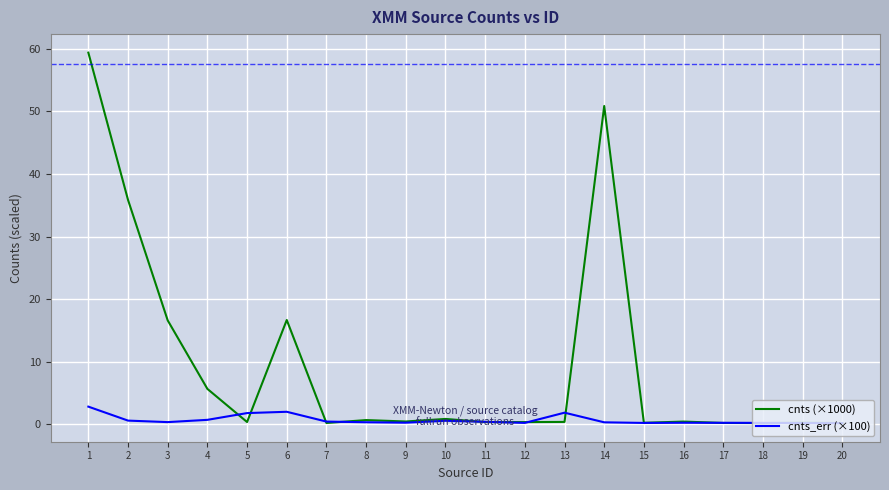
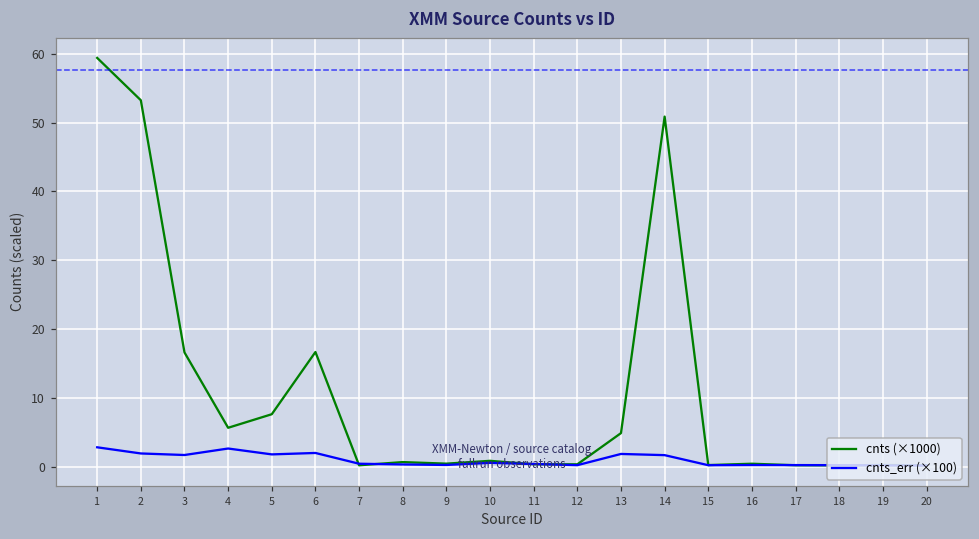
  {
    "cnts (×1000)": {
      "1": 59,
-     "2": 36,
+     "2": 53,
      "3": 17,
      "4": 6,
-     "5": 0,
+     "5": 8,
      "6": 17,
-     "13": 0,
+     "13": 5,
      "14": 51
    },
    "cnts_err (×100)": {
      "1": 3,
-     "2": 1,
-     "3": 0,
-     "4": 1,
+     "2": 2,
+     "3": 2,
+     "4": 3,
      "5": 2,
      "6": 2,
      "13": 2,
-     "14": 0
+     "14": 2
    }
  }
